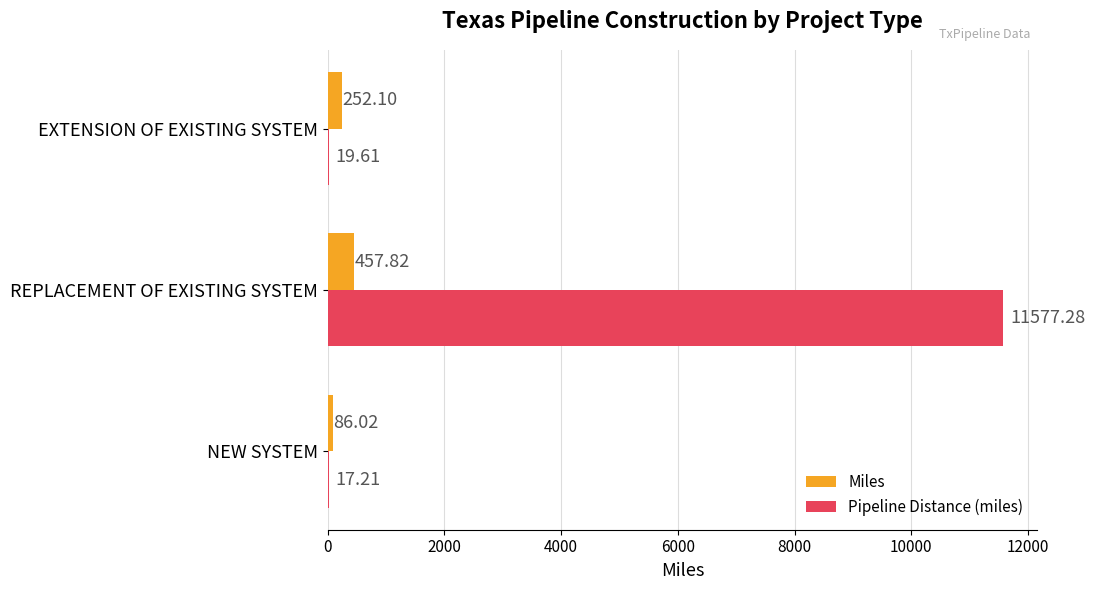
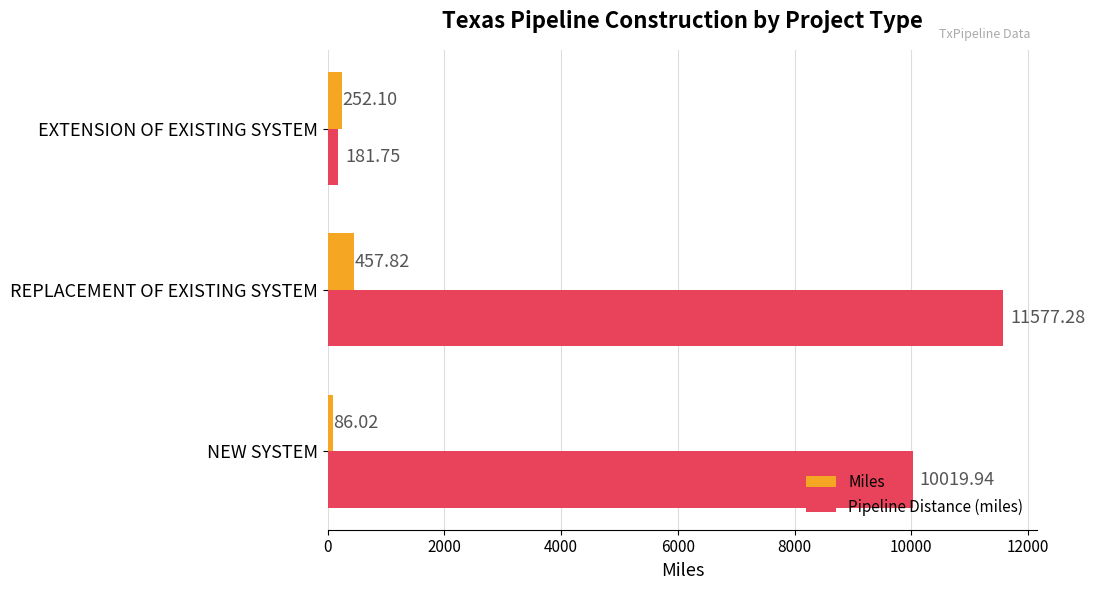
  {
    "Miles": {
      "EXTENSION OF EXISTING SYSTEM": 252.10,
      "REPLACEMENT OF EXISTING SYSTEM": 457.82,
      "NEW SYSTEM": 86.02
    },
    "Pipeline Distance (miles)": {
-     "EXTENSION OF EXISTING SYSTEM": 19.61,
+     "EXTENSION OF EXISTING SYSTEM": 181.75,
      "REPLACEMENT OF EXISTING SYSTEM": 11577.28,
-     "NEW SYSTEM": 17.21
+     "NEW SYSTEM": 10019.94
    }
  }
